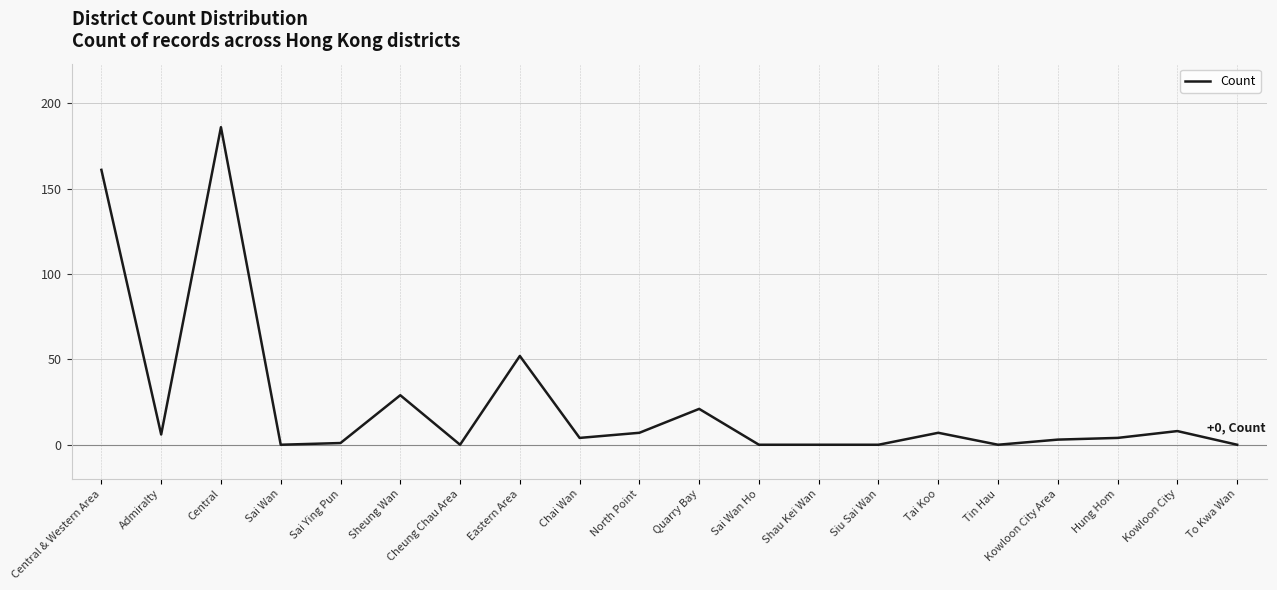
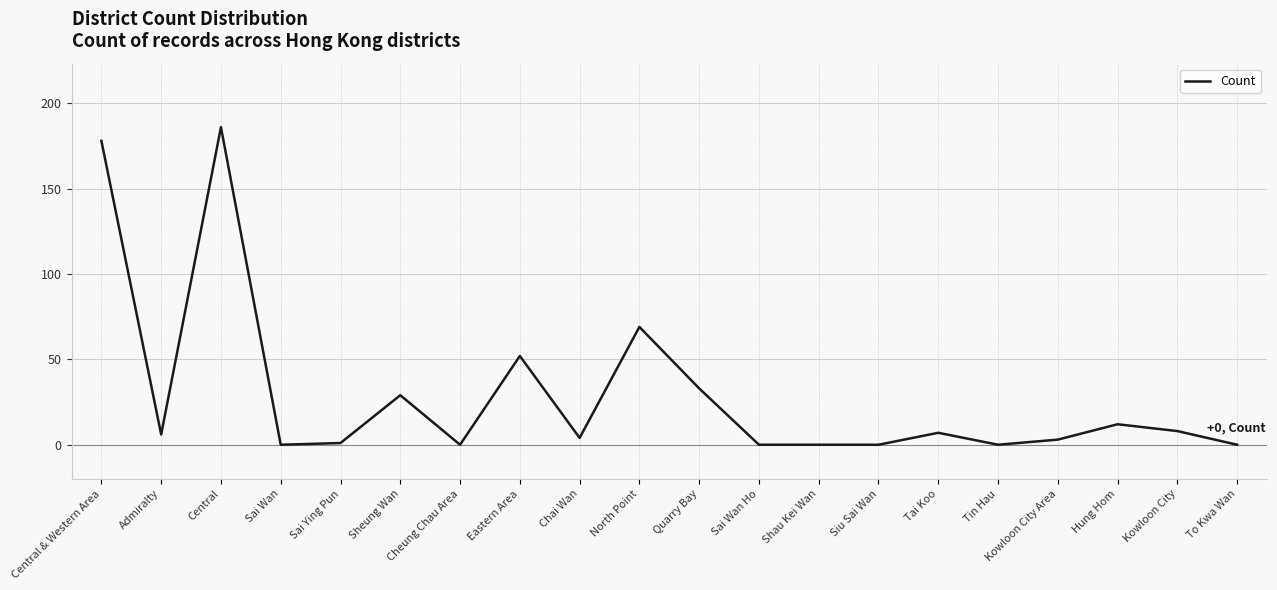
  {
-   "Central & Western Area": 161,
+   "Central & Western Area": 178,
    "Admiralty": 6,
    "Central": 186,
    "Sai Wan": 0,
    "Sai Ying Pun": 1,
    "Sheung Wan": 29,
    "Cheung Chau Area": 0,
    "Eastern Area": 52,
    "Chai Wan": 4,
-   "North Point": 7,
-   "Quarry Bay": 21,
+   "North Point": 69,
+   "Quarry Bay": 33,
    "Sai Wan Ho": 0,
    "Shau Kei Wan": 0,
    "Siu Sai Wan": 0,
    "Tai Koo": 7,
    "Tin Hau": 0,
    "Kowloon City Area": 3,
-   "Hung Hom": 4,
+   "Hung Hom": 12,
    "Kowloon City": 8
  }
